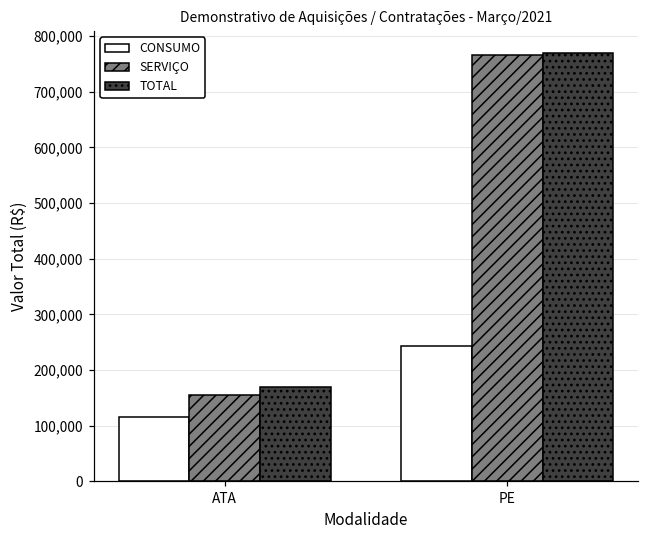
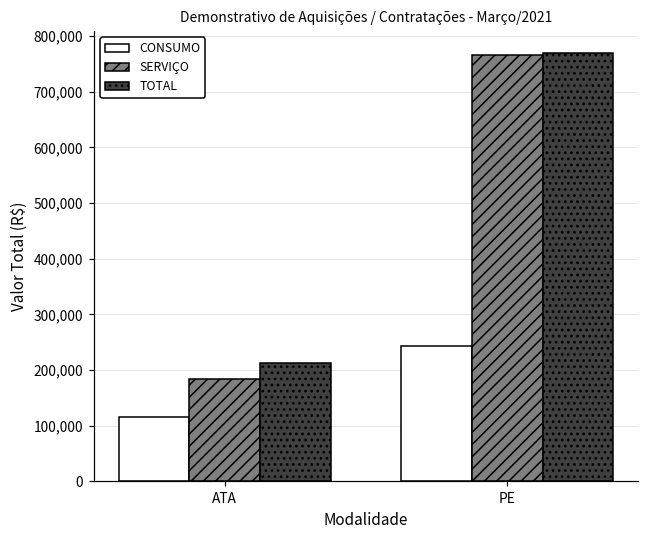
  {
    "CONSUMO": {
      "ATA": "120,000",
      "PE": "240,000"
    },
    "SERVIÇO": {
-     "ATA": "160,000",
+     "ATA": "180,000",
      "PE": "770,000"
    },
    "TOTAL": {
-     "ATA": "170,000",
+     "ATA": "210,000",
      "PE": "770,000"
    }
  }
